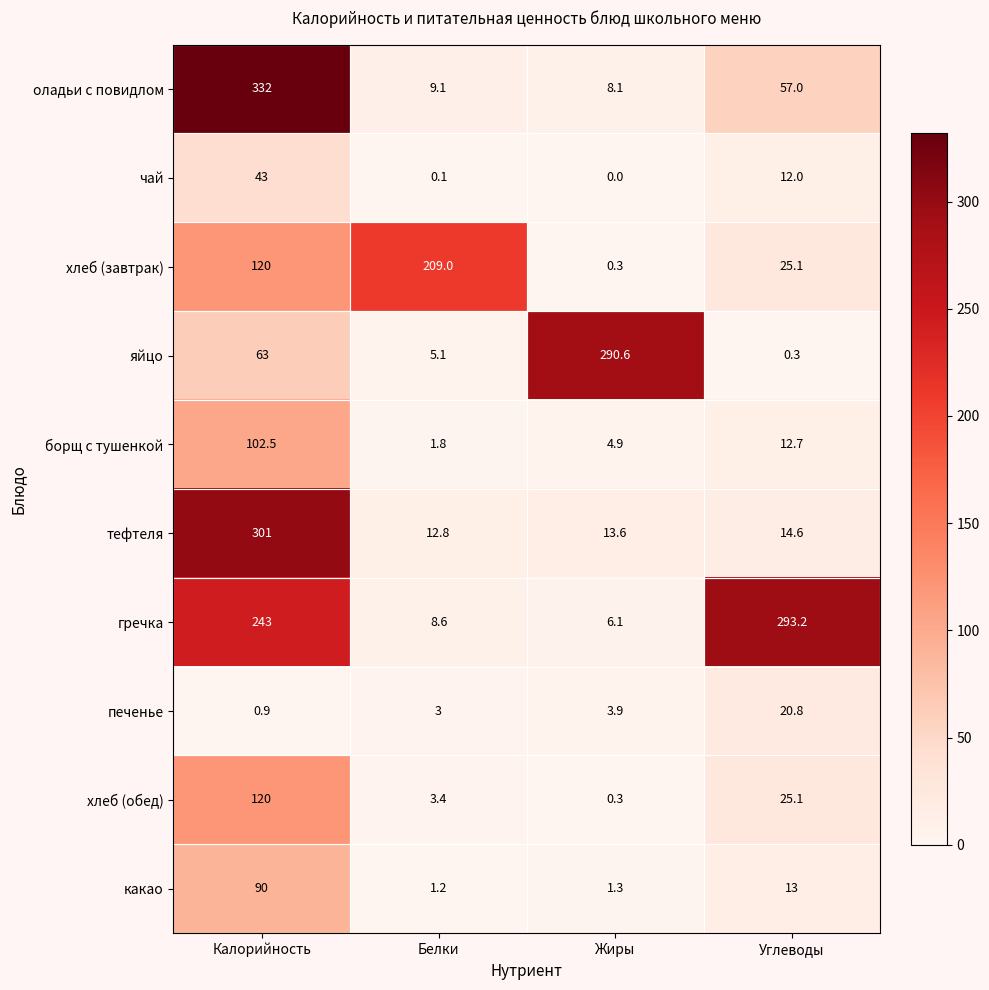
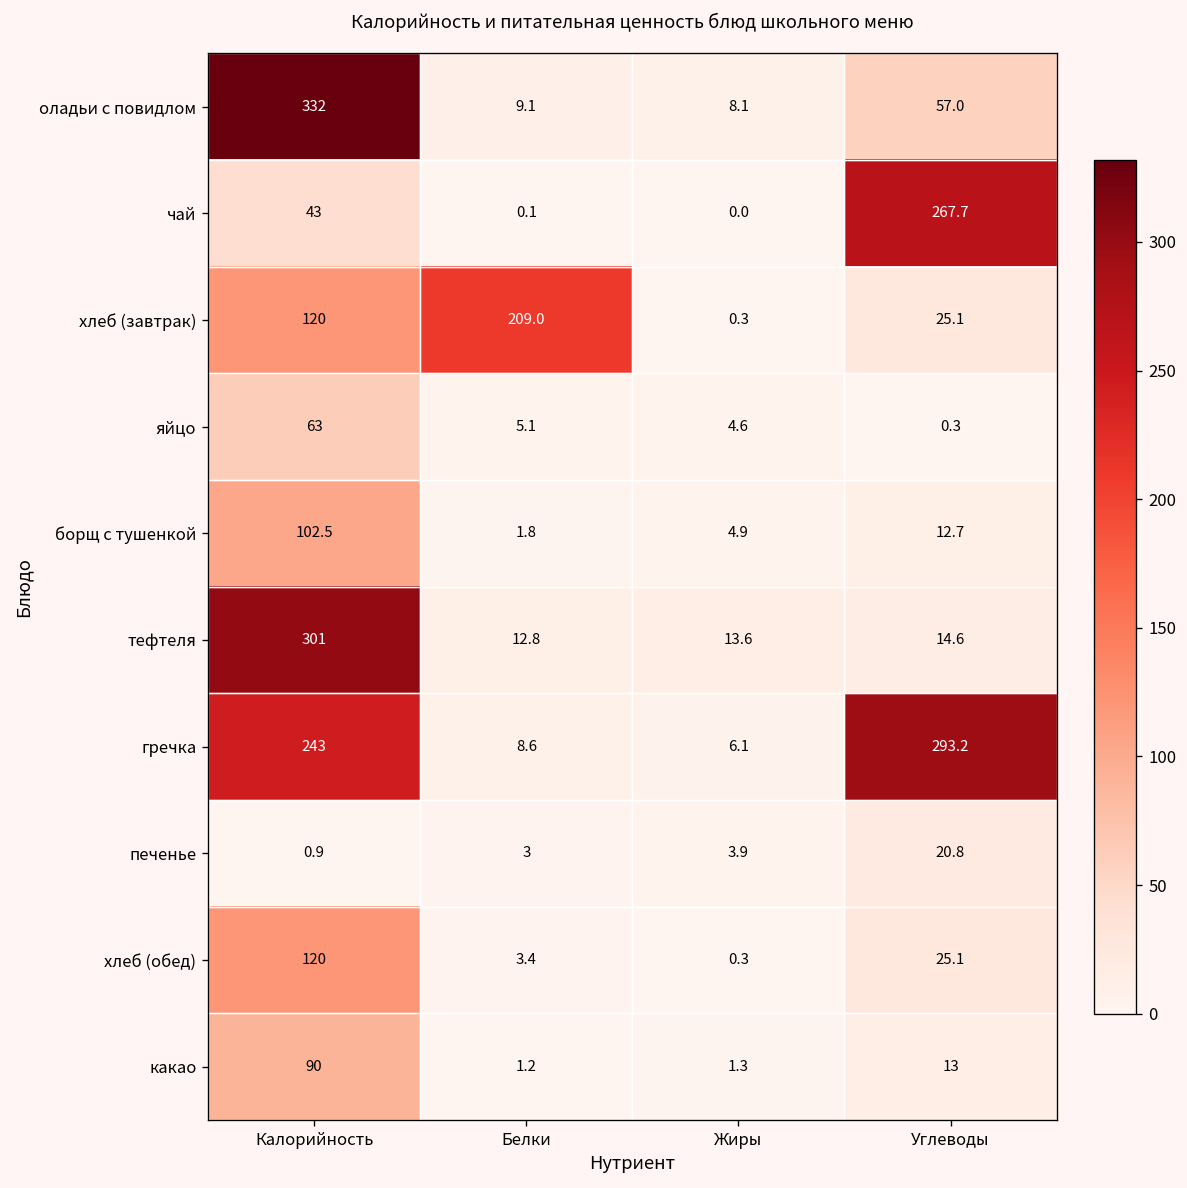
  {
    "оладьи с повидлом": {
      "Калорийность": 332,
      "Белки": 9.1,
      "Жиры": 8.1,
      "Углеводы": 57.0
    },
    "чай": {
      "Калорийность": 43,
      "Белки": 0.1,
      "Жиры": 0.0,
-     "Углеводы": 12.0
+     "Углеводы": 267.7
    },
    "хлеб (завтрак)": {
      "Калорийность": 120,
      "Белки": 209.0,
      "Жиры": 0.3,
      "Углеводы": 25.1
    },
    "яйцо": {
      "Калорийность": 63,
      "Белки": 5.1,
-     "Жиры": 290.6,
+     "Жиры": 4.6,
      "Углеводы": 0.3
    },
    "борщ с тушенкой": {
      "Калорийность": 102.5,
      "Белки": 1.8,
      "Жиры": 4.9,
      "Углеводы": 12.7
    },
    "тефтеля": {
      "Калорийность": 301,
      "Белки": 12.8,
      "Жиры": 13.6,
      "Углеводы": 14.6
    },
    "гречка": {
      "Калорийность": 243,
      "Белки": 8.6,
      "Жиры": 6.1,
      "Углеводы": 293.2
    },
    "печенье": {
      "Калорийность": 0.9,
      "Белки": 3,
      "Жиры": 3.9,
      "Углеводы": 20.8
    },
    "хлеб (обед)": {
      "Калорийность": 120,
      "Белки": 3.4,
      "Жиры": 0.3,
      "Углеводы": 25.1
    },
    "какао": {
      "Калорийность": 90,
      "Белки": 1.2,
      "Жиры": 1.3,
      "Углеводы": 13
    }
  }
